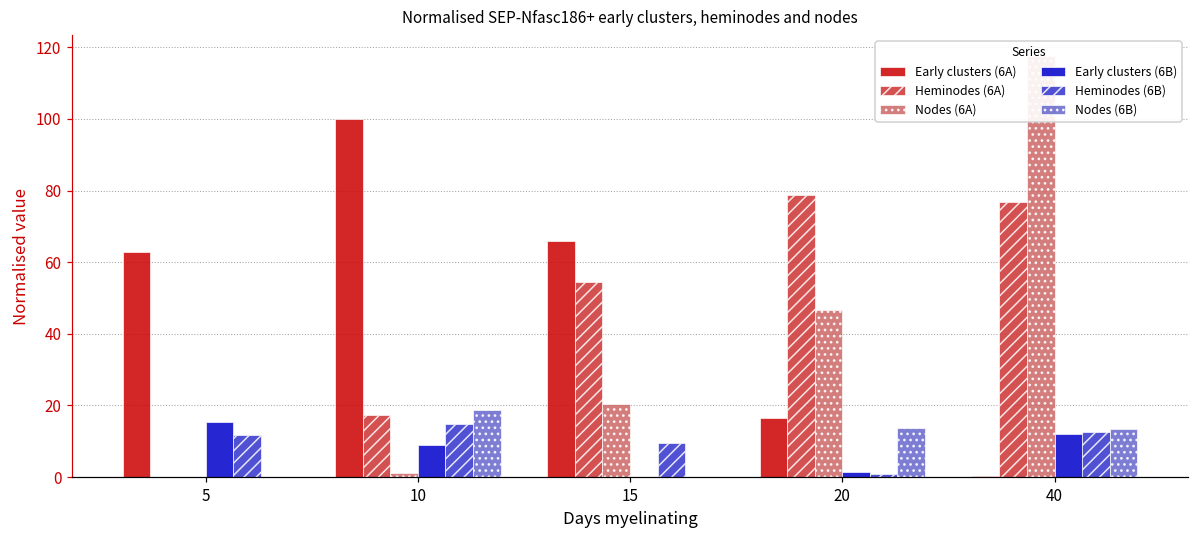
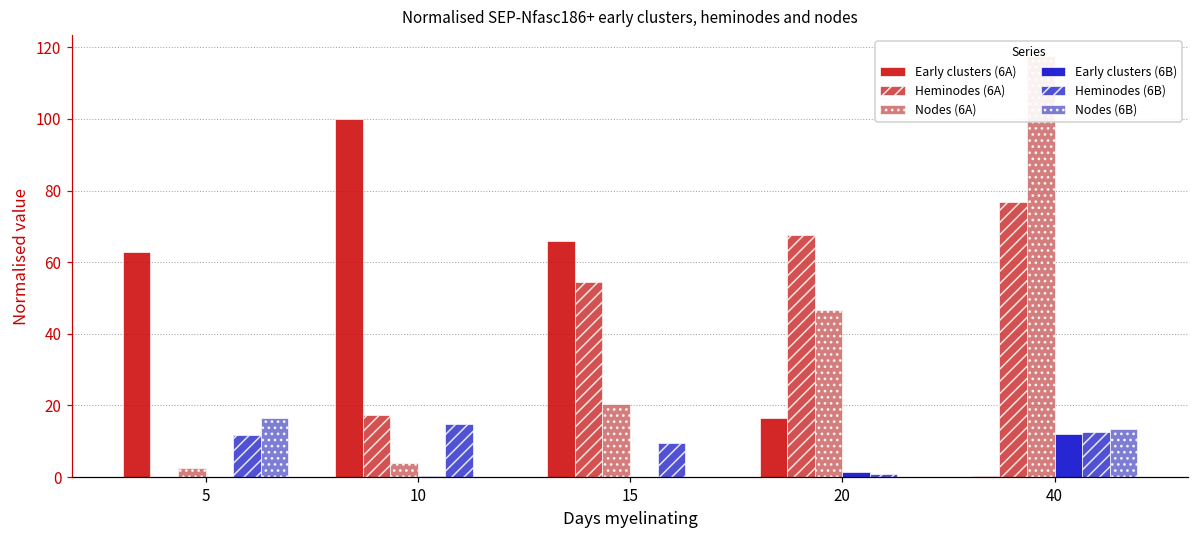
  {
    "Early clusters (6A)": {
      "5": 63,
      "10": 100,
      "15": 66,
      "20": 17
    },
    "Heminodes (6A)": {
      "5": 0,
      "10": 17,
      "15": 54,
-     "20": 79,
+     "20": 68,
      "40": 77
    },
    "Nodes (6A)": {
-     "5": 0,
-     "10": 1,
+     "5": 3,
+     "10": 4,
      "15": 21,
      "20": 47
    },
    "Early clusters (6B)": {
-     "5": 15,
-     "10": 9,
+     "5": 0,
+     "10": 0,
      "15": 0,
      "20": 2,
      "40": 12
    },
    "Heminodes (6B)": {
      "5": 12,
      "10": 15,
      "15": 10,
      "20": 1,
      "40": 13
    },
    "Nodes (6B)": {
-     "5": 0,
-     "10": 19,
+     "5": 16,
+     "10": 0,
      "15": 0,
-     "20": 14,
+     "20": 0,
      "40": 13
    }
  }
